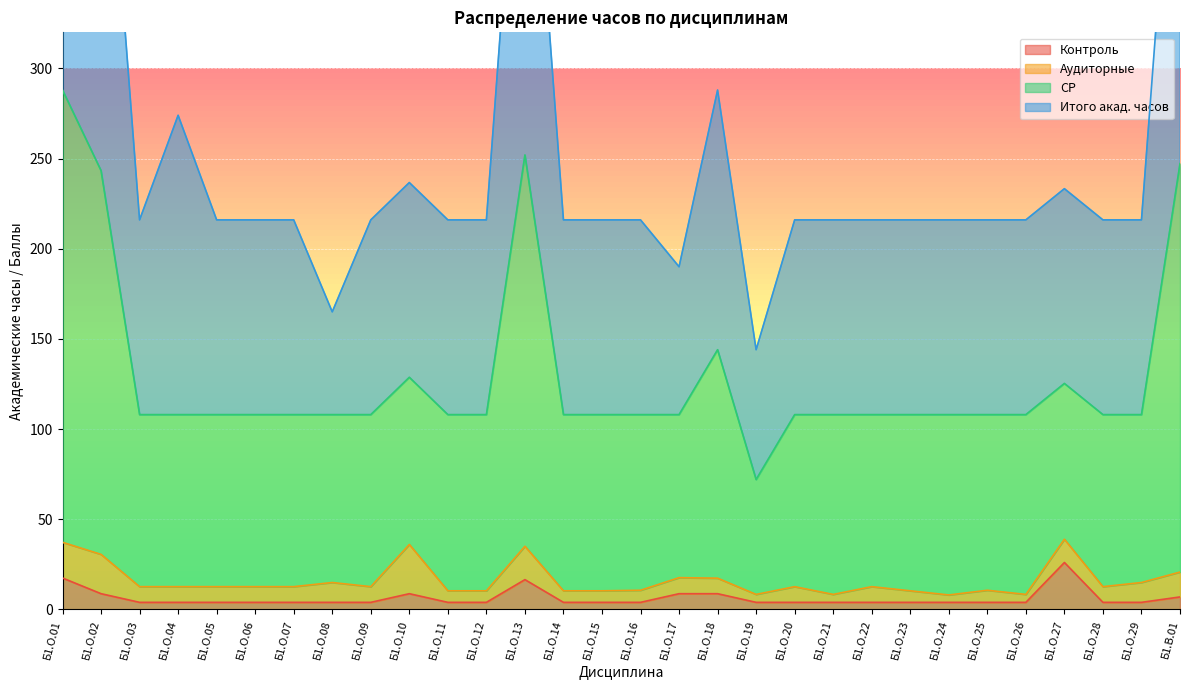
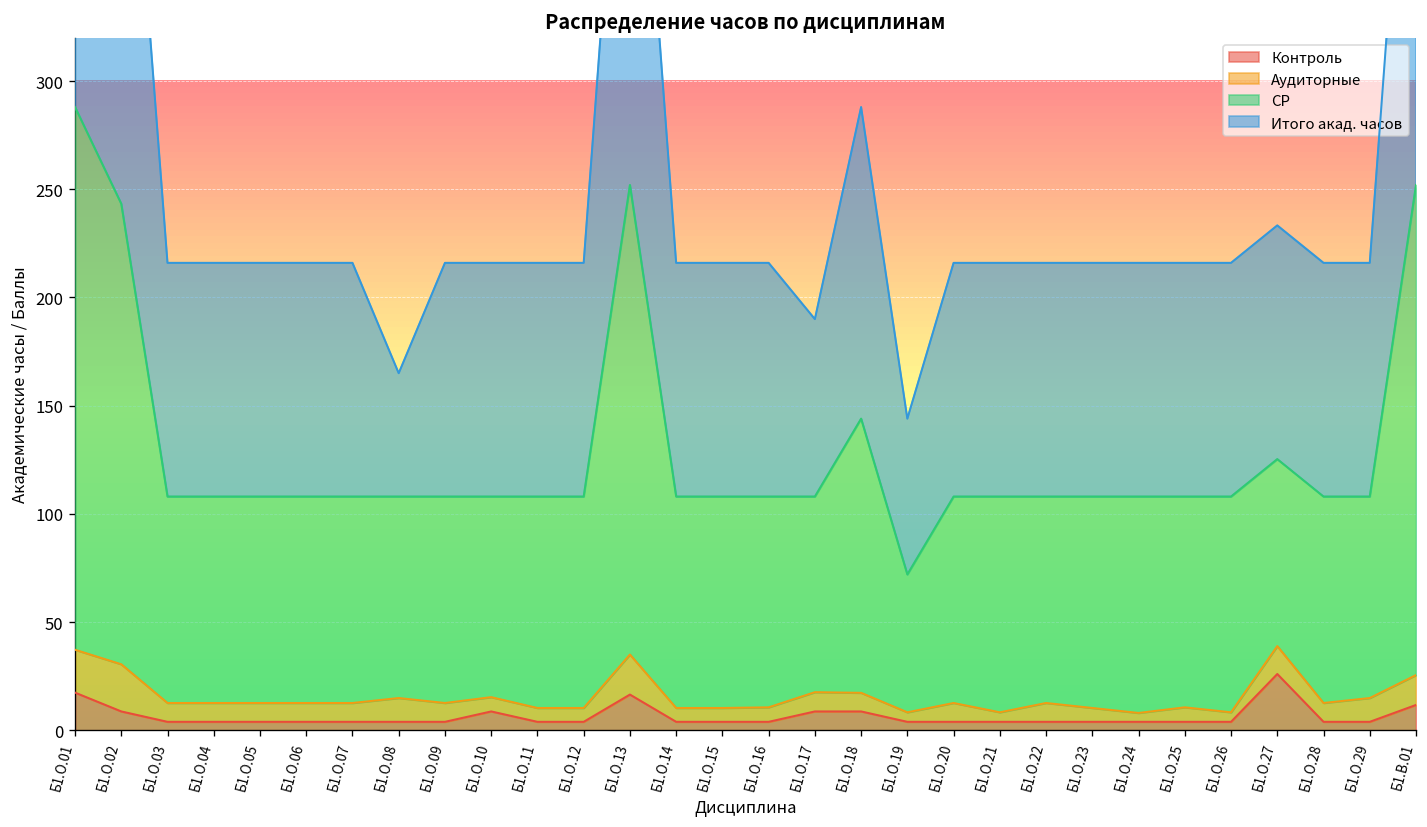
  {
    "Контроль": {
      "Б1.О.01": 17,
      "Б1.О.02": 9,
      "Б1.О.03": 4,
      "Б1.О.04": 4,
      "Б1.О.05": 4,
      "Б1.О.06": 4,
      "Б1.О.07": 4,
      "Б1.О.08": 4,
      "Б1.О.09": 4,
      "Б1.О.10": 9,
      "Б1.О.11": 4,
      "Б1.О.12": 4,
      "Б1.О.13": 17,
      "Б1.О.14": 4,
      "Б1.О.15": 4,
      "Б1.О.16": 4,
      "Б1.О.17": 9,
      "Б1.О.18": 9,
      "Б1.О.19": 4,
      "Б1.О.20": 4,
      "Б1.О.21": 4,
      "Б1.О.22": 4,
      "Б1.О.23": 4,
      "Б1.О.24": 4,
      "Б1.О.25": 4,
      "Б1.О.26": 4,
      "Б1.О.27": 26,
      "Б1.О.28": 4,
      "Б1.О.29": 4,
-     "Б1.В.01": 7
+     "Б1.В.01": 12
    },
    "Аудиторные": {
      "Б1.О.01": 20,
      "Б1.О.02": 22,
      "Б1.О.03": 9,
      "Б1.О.04": 9,
      "Б1.О.05": 9,
      "Б1.О.06": 9,
      "Б1.О.07": 9,
      "Б1.О.08": 11,
      "Б1.О.09": 9,
-     "Б1.О.10": 27,
+     "Б1.О.10": 7,
      "Б1.О.11": 6,
      "Б1.О.12": 6,
      "Б1.О.13": 19,
      "Б1.О.14": 6,
      "Б1.О.15": 6,
      "Б1.О.16": 7,
      "Б1.О.17": 9,
      "Б1.О.18": 9,
      "Б1.О.19": 4,
      "Б1.О.20": 9,
      "Б1.О.21": 4,
      "Б1.О.22": 9,
      "Б1.О.23": 6,
      "Б1.О.24": 4,
      "Б1.О.25": 7,
      "Б1.О.26": 4,
      "Б1.О.27": 13,
      "Б1.О.28": 9,
      "Б1.О.29": 11,
      "Б1.В.01": 14
    },
    "СР": {
      "Б1.О.01": 251,
      "Б1.О.02": 213,
      "Б1.О.03": 95,
      "Б1.О.04": 95,
      "Б1.О.05": 95,
      "Б1.О.06": 95,
      "Б1.О.07": 95,
      "Б1.О.08": 93,
      "Б1.О.09": 95,
      "Б1.О.10": 93,
      "Б1.О.11": 98,
      "Б1.О.12": 98,
      "Б1.О.13": 217,
      "Б1.О.14": 98,
      "Б1.О.15": 98,
      "Б1.О.16": 97,
      "Б1.О.17": 90,
      "Б1.О.18": 127,
      "Б1.О.19": 64,
      "Б1.О.20": 95,
      "Б1.О.21": 100,
      "Б1.О.22": 95,
      "Б1.О.23": 98,
      "Б1.О.24": 100,
      "Б1.О.25": 97,
      "Б1.О.26": 100,
      "Б1.О.27": 86,
      "Б1.О.28": 95,
      "Б1.О.29": 93,
      "Б1.В.01": 227
    },
    "Итого акад. часов": {
      "Б1.О.03": 108,
-     "Б1.О.04": 166,
+     "Б1.О.04": 108,
      "Б1.О.05": 108,
      "Б1.О.06": 108,
      "Б1.О.07": 108,
      "Б1.О.08": 57,
      "Б1.О.09": 108,
      "Б1.О.10": 108,
      "Б1.О.11": 108,
      "Б1.О.12": 108,
      "Б1.О.14": 108,
      "Б1.О.15": 108,
      "Б1.О.16": 108,
      "Б1.О.17": 82,
      "Б1.О.18": 144,
      "Б1.О.19": 72,
      "Б1.О.20": 108,
      "Б1.О.21": 108,
      "Б1.О.22": 108,
      "Б1.О.23": 108,
      "Б1.О.24": 108,
      "Б1.О.25": 108,
      "Б1.О.26": 108,
      "Б1.О.27": 108,
      "Б1.О.28": 108,
      "Б1.О.29": 108
    }
  }
